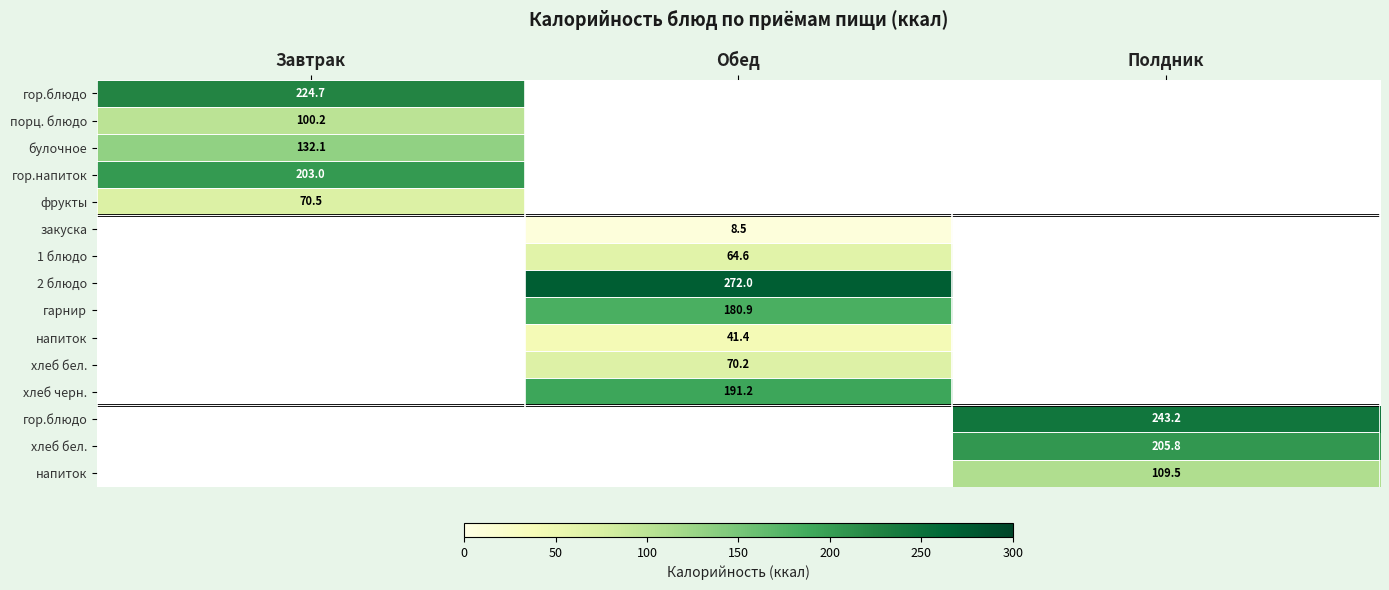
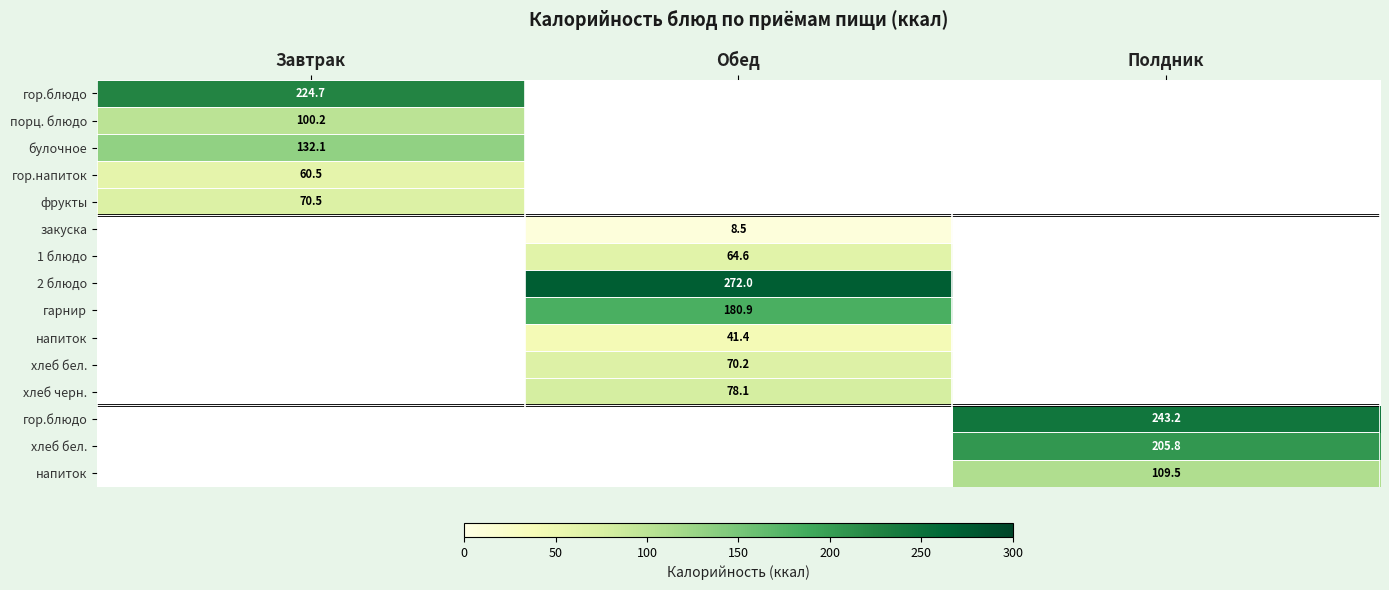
  {
    "гор.блюдо": {
      "Завтрак": 224.7,
      "Полдник": 243.2
    },
    "порц. блюдо": {
      "Завтрак": 100.2
    },
    "булочное": {
      "Завтрак": 132.1
    },
    "гор.напиток": {
-     "Завтрак": 203.0
+     "Завтрак": 60.5
    },
    "фрукты": {
      "Завтрак": 70.5
    },
    "закуска": {
      "Обед": 8.5
    },
    "1 блюдо": {
      "Обед": 64.6
    },
    "2 блюдо": {
      "Обед": 272.0
    },
    "гарнир": {
      "Обед": 180.9
    },
    "напиток": {
      "Обед": 41.4,
      "Полдник": 109.5
    },
    "хлеб бел.": {
      "Обед": 70.2,
      "Полдник": 205.8
    },
    "хлеб черн.": {
-     "Обед": 191.2
+     "Обед": 78.1
    }
  }
